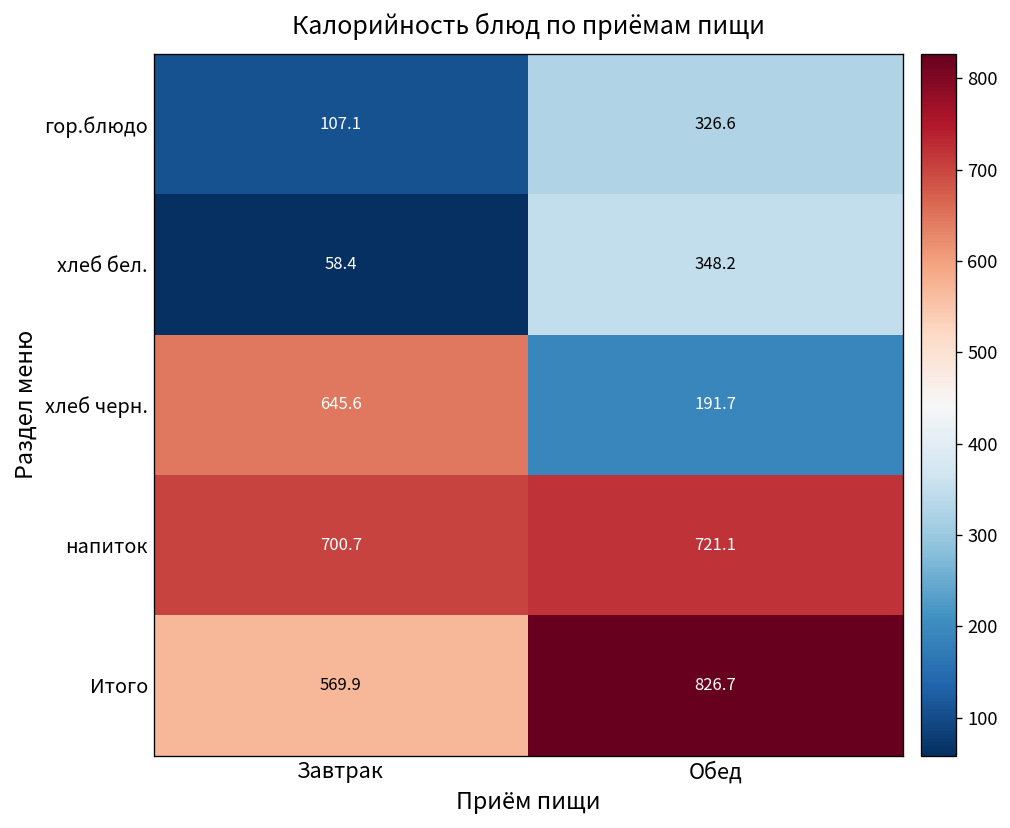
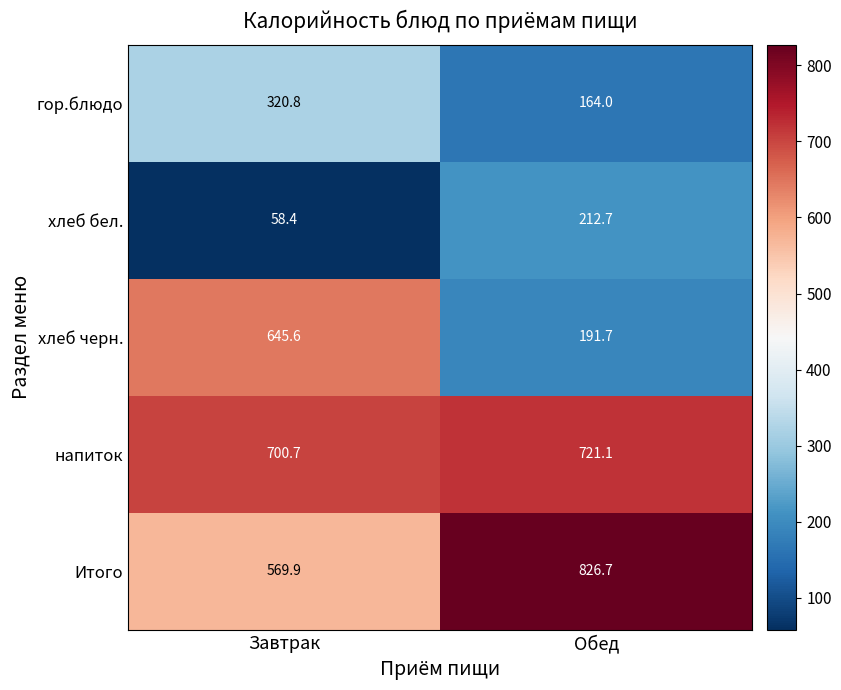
  {
    "гор.блюдо": {
-     "Завтрак": 107.1,
-     "Обед": 326.6
+     "Завтрак": 320.8,
+     "Обед": 164.0
    },
    "хлеб бел.": {
      "Завтрак": 58.4,
-     "Обед": 348.2
+     "Обед": 212.7
    },
    "хлеб черн.": {
      "Завтрак": 645.6,
      "Обед": 191.7
    },
    "напиток": {
      "Завтрак": 700.7,
      "Обед": 721.1
    },
    "Итого": {
      "Завтрак": 569.9,
      "Обед": 826.7
    }
  }
